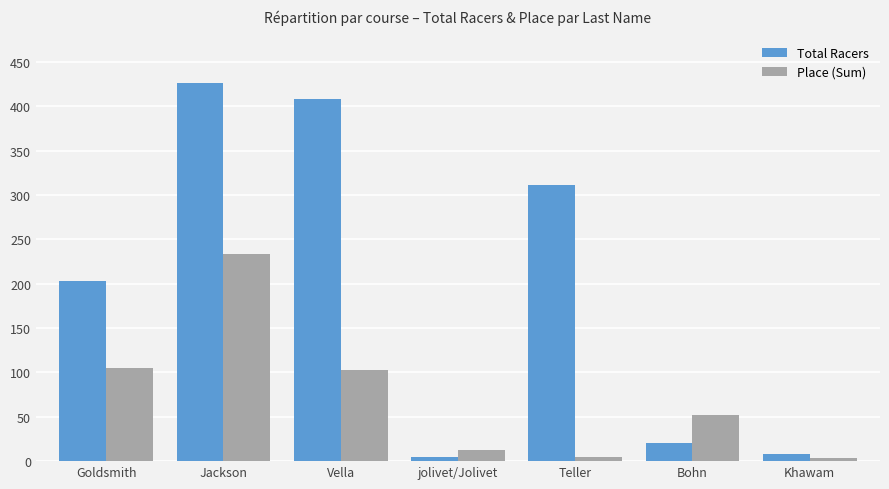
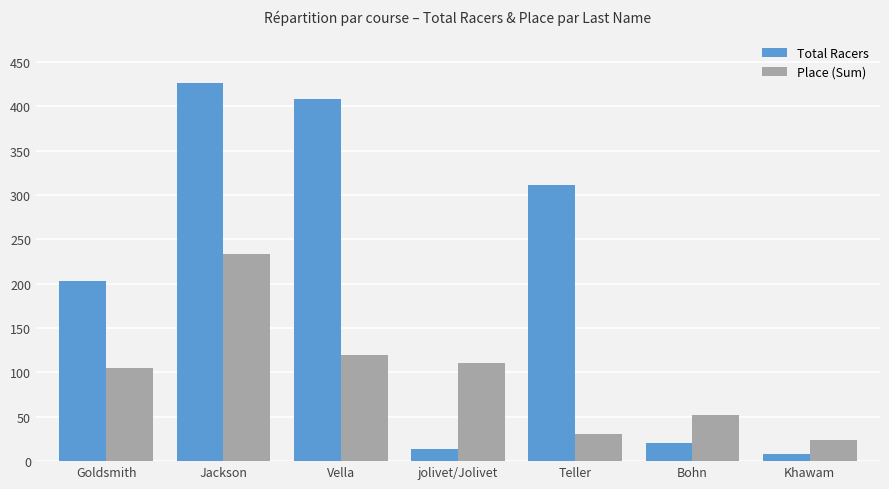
  {
    "Total Racers": {
      "Goldsmith": 200,
      "Jackson": 430,
      "Vella": 410,
-     "jolivet/Jolivet": 5,
+     "jolivet/Jolivet": 14,
      "Teller": 310,
      "Bohn": 20,
      "Khawam": 10
    },
    "Place (Sum)": {
      "Goldsmith": 110,
      "Jackson": 230,
-     "Vella": 100,
-     "jolivet/Jolivet": 10,
-     "Teller": 10,
+     "Vella": 120,
+     "jolivet/Jolivet": 110,
+     "Teller": 30,
      "Bohn": 50,
-     "Khawam": 0
+     "Khawam": 20
    }
  }
